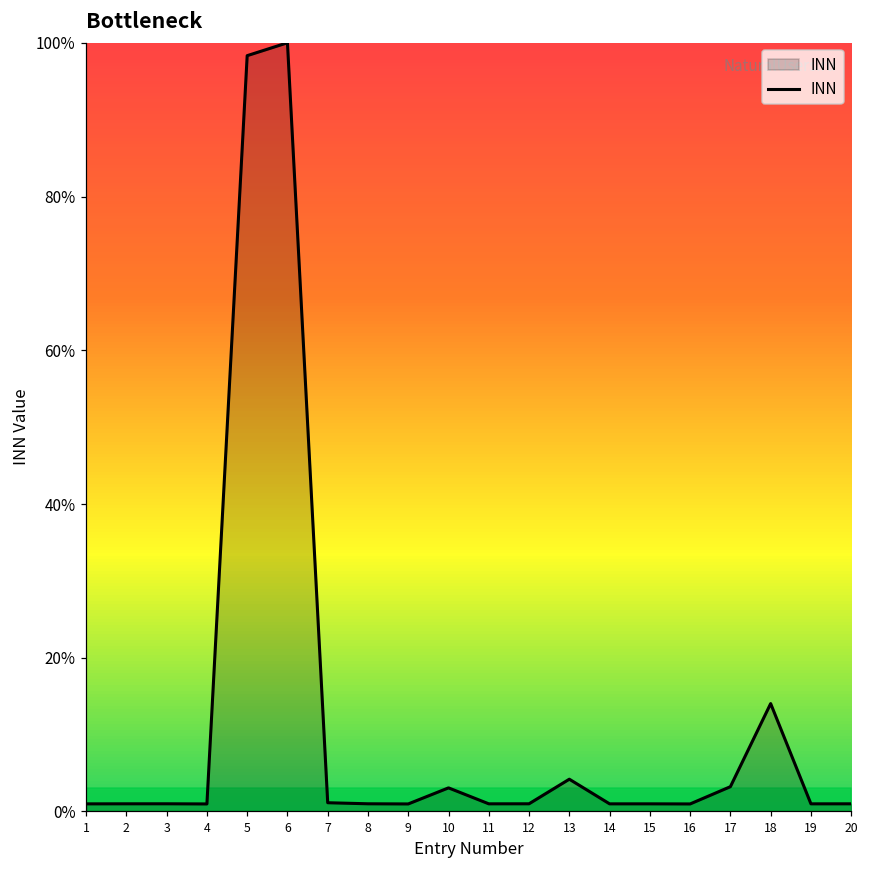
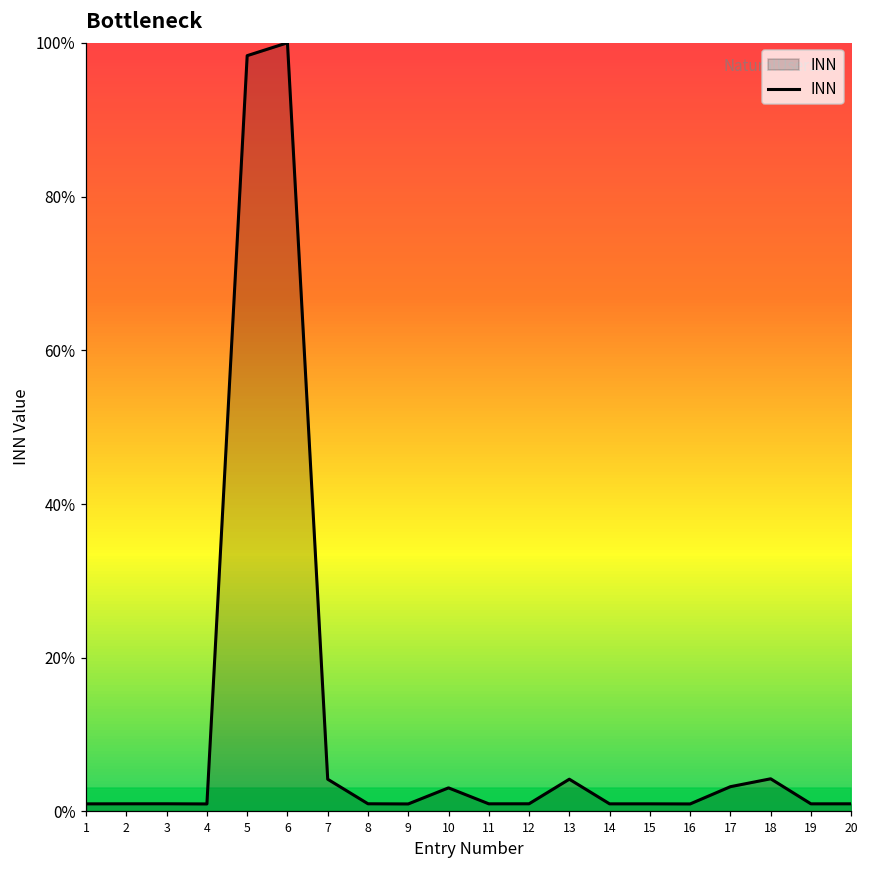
  {
    "INN": {
      "1": "1%",
      "2": "1%",
      "3": "1%",
      "4": "1%",
      "5": "98%",
      "6": "100%",
-     "7": "1%",
+     "7": "4%",
      "8": "1%",
      "9": "1%",
      "11": "1%",
      "12": "1%",
      "13": "4%",
      "14": "1%",
      "15": "1%",
      "16": "1%",
-     "18": "14%",
+     "18": "4%",
      "19": "1%",
      "20": "1%"
    }
  }
